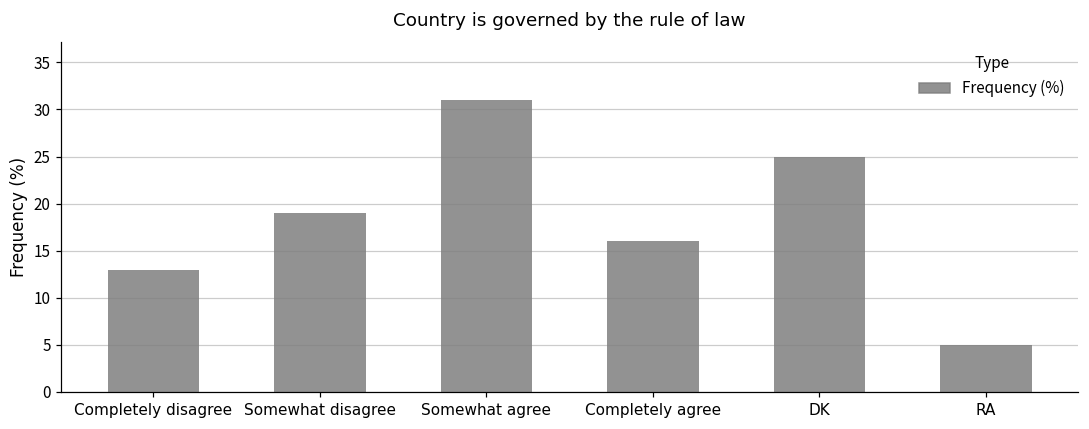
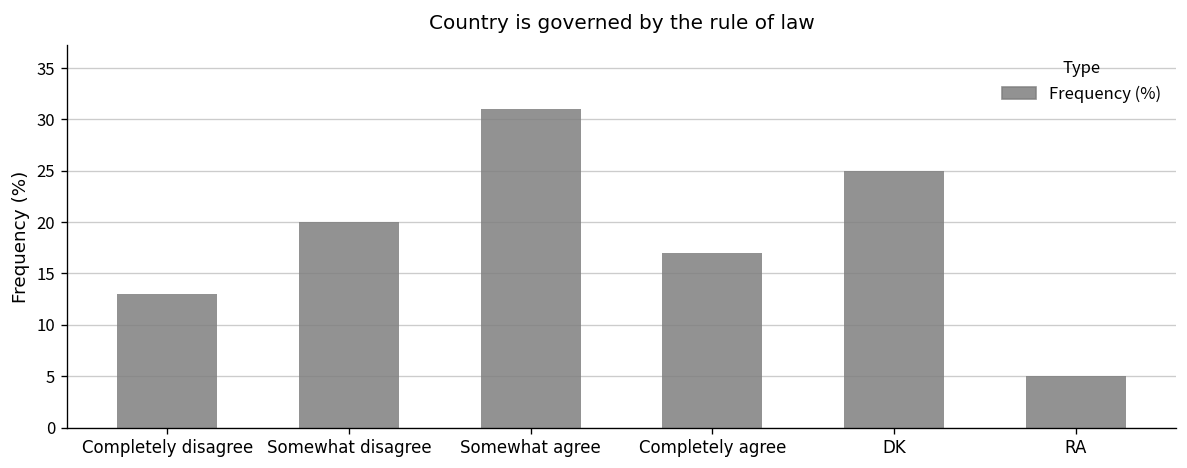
  {
    "Completely disagree": 13,
-   "Somewhat disagree": 19,
+   "Somewhat disagree": 20,
    "Somewhat agree": 31,
-   "Completely agree": 16,
+   "Completely agree": 17,
    "DK": 25,
    "RA": 5
  }
